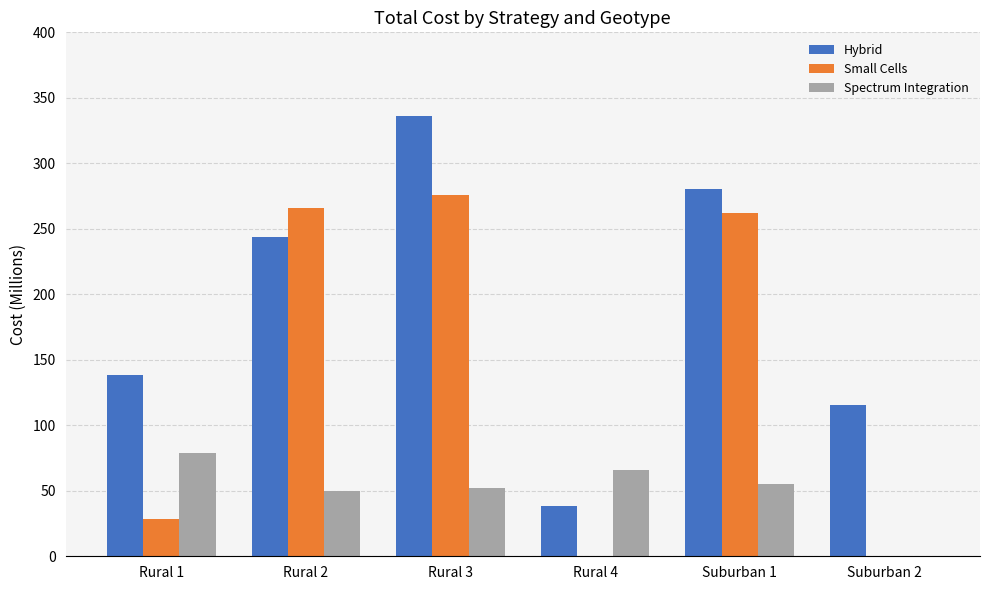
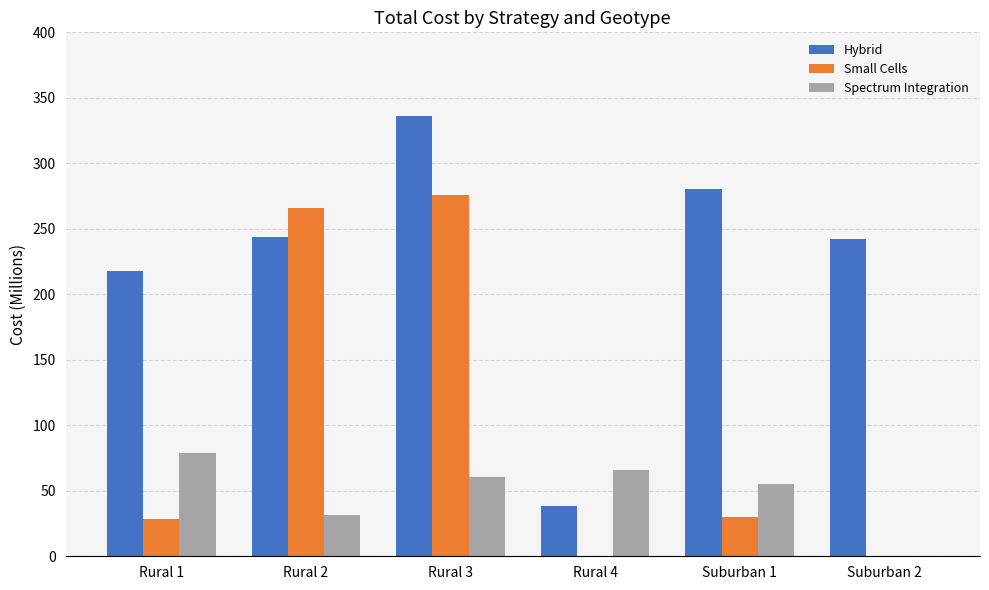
  {
    "Hybrid": {
-     "Rural 1": 138,
+     "Rural 1": 218,
      "Rural 2": 244,
      "Rural 3": 336,
      "Rural 4": 38,
      "Suburban 1": 280,
-     "Suburban 2": 116
+     "Suburban 2": 242
    },
    "Small Cells": {
      "Rural 1": 29,
      "Rural 2": 266,
      "Rural 3": 276,
      "Rural 4": 0,
-     "Suburban 1": 262,
+     "Suburban 1": 30,
      "Suburban 2": 0
    },
    "Spectrum Integration": {
      "Rural 1": 79,
-     "Rural 2": 50,
-     "Rural 3": 52,
+     "Rural 2": 32,
+     "Rural 3": 61,
      "Rural 4": 66,
      "Suburban 1": 55,
      "Suburban 2": 0
    }
  }
